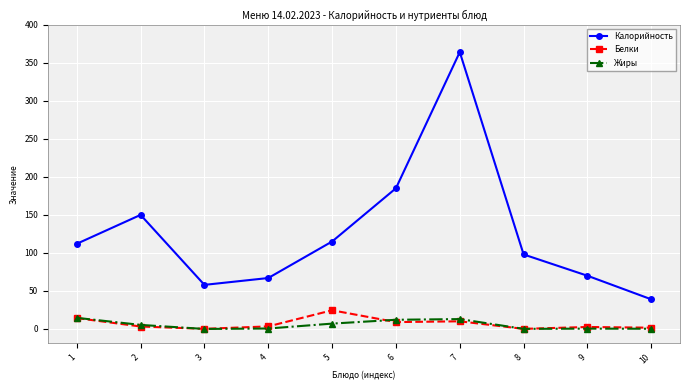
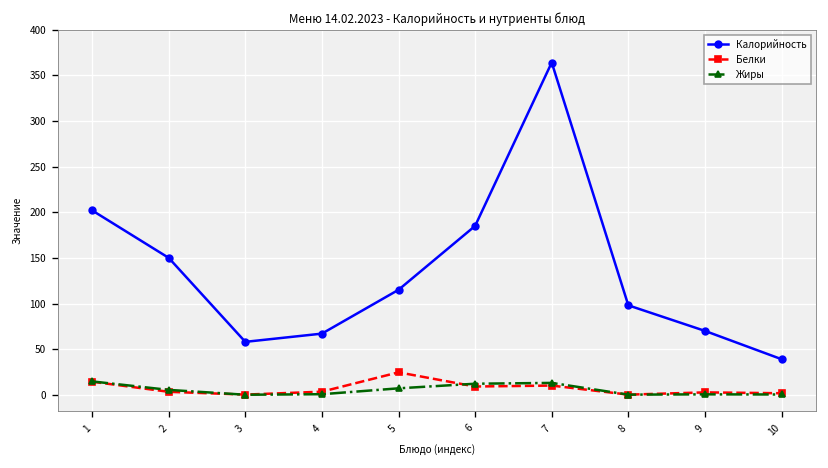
  {
    "Калорийность": {
-     "1": 110,
+     "1": 200,
      "2": 150,
      "3": 60,
      "4": 70,
      "5": 120,
      "6": 190,
      "7": 360,
      "8": 100,
      "9": 70,
      "10": 40
    },
    "Белки": {
      "5": 20
    },
    "Жиры": {
      "5": 10
    }
  }
